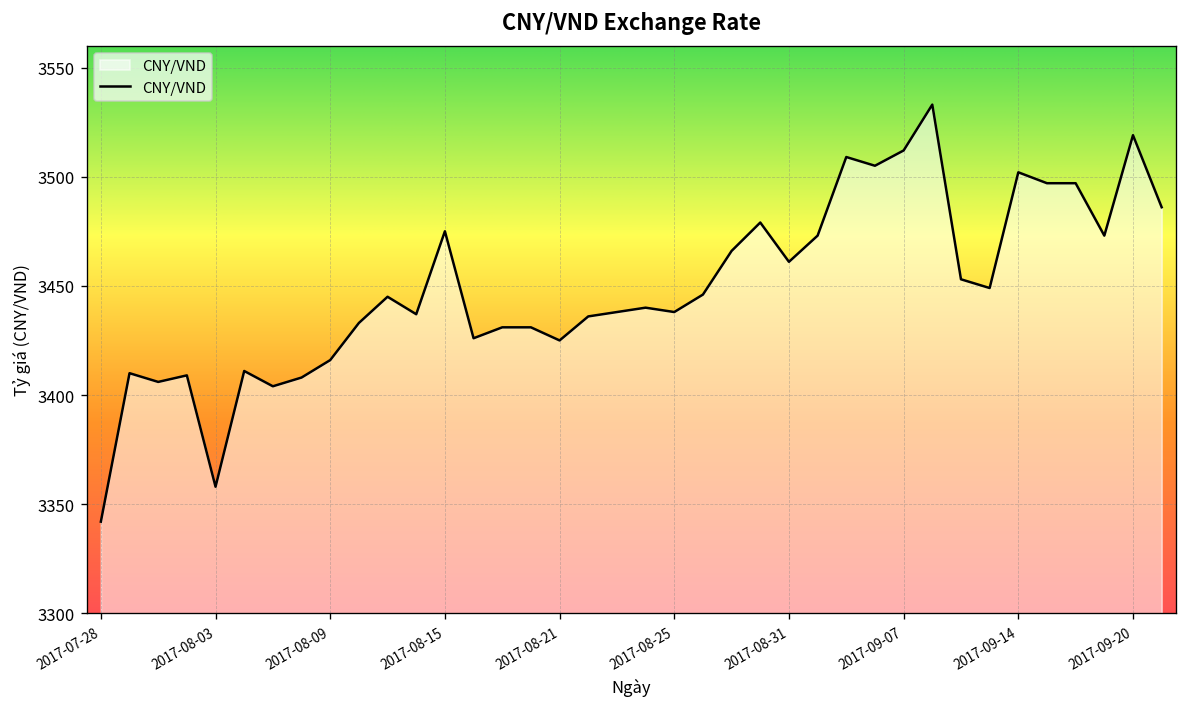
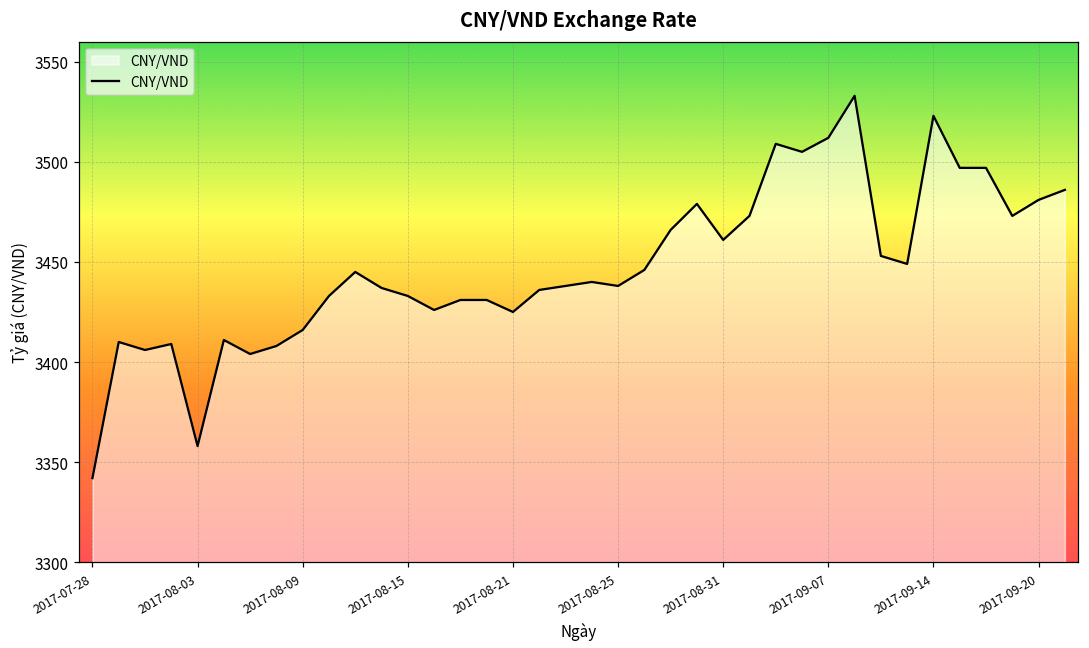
  {
    "2017-07-28": 3342,
    "2017-08-03": 3358,
    "2017-08-09": 3416,
-   "2017-08-15": 3475,
+   "2017-08-15": 3433,
    "2017-08-21": 3425,
    "2017-08-25": 3438,
    "2017-08-31": 3461,
    "2017-09-07": 3512,
-   "2017-09-14": 3502,
-   "2017-09-20": 3519
+   "2017-09-14": 3523,
+   "2017-09-20": 3481
  }
